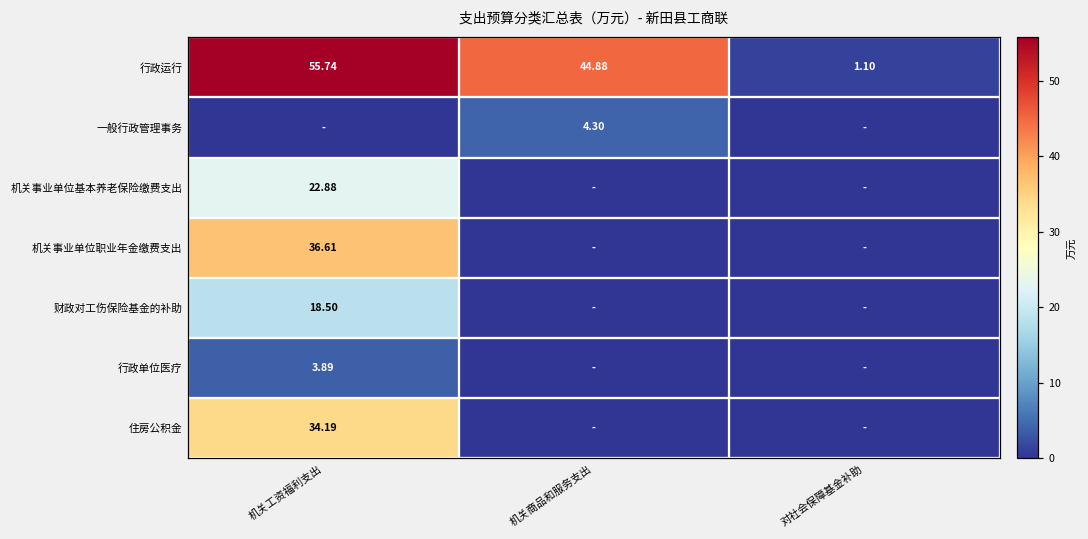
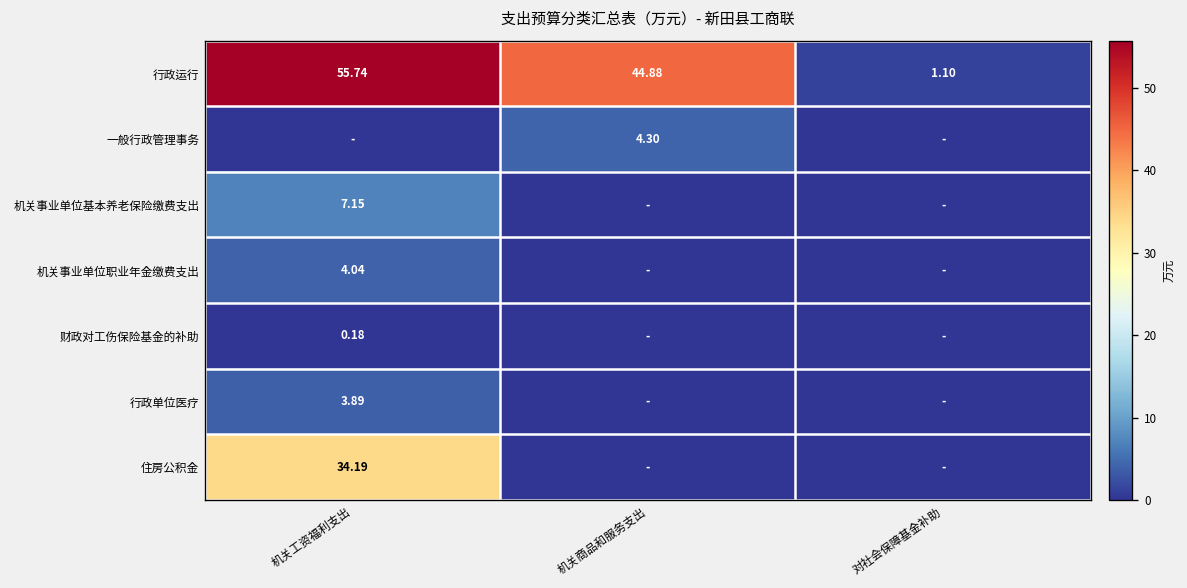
  {
    "行政运行": {
      "机关工资福利支出": 55.74,
      "机关商品和服务支出": 44.88,
      "对社会保障基金补助": 1.10
    },
    "一般行政管理事务": {
      "机关商品和服务支出": 4.30
    },
    "机关事业单位基本养老保险缴费支出": {
-     "机关工资福利支出": 22.88
+     "机关工资福利支出": 7.15
    },
    "机关事业单位职业年金缴费支出": {
-     "机关工资福利支出": 36.61
+     "机关工资福利支出": 4.04
    },
    "财政对工伤保险基金的补助": {
-     "机关工资福利支出": 18.50
+     "机关工资福利支出": 0.18
    },
    "行政单位医疗": {
      "机关工资福利支出": 3.89
    },
    "住房公积金": {
      "机关工资福利支出": 34.19
    }
  }
